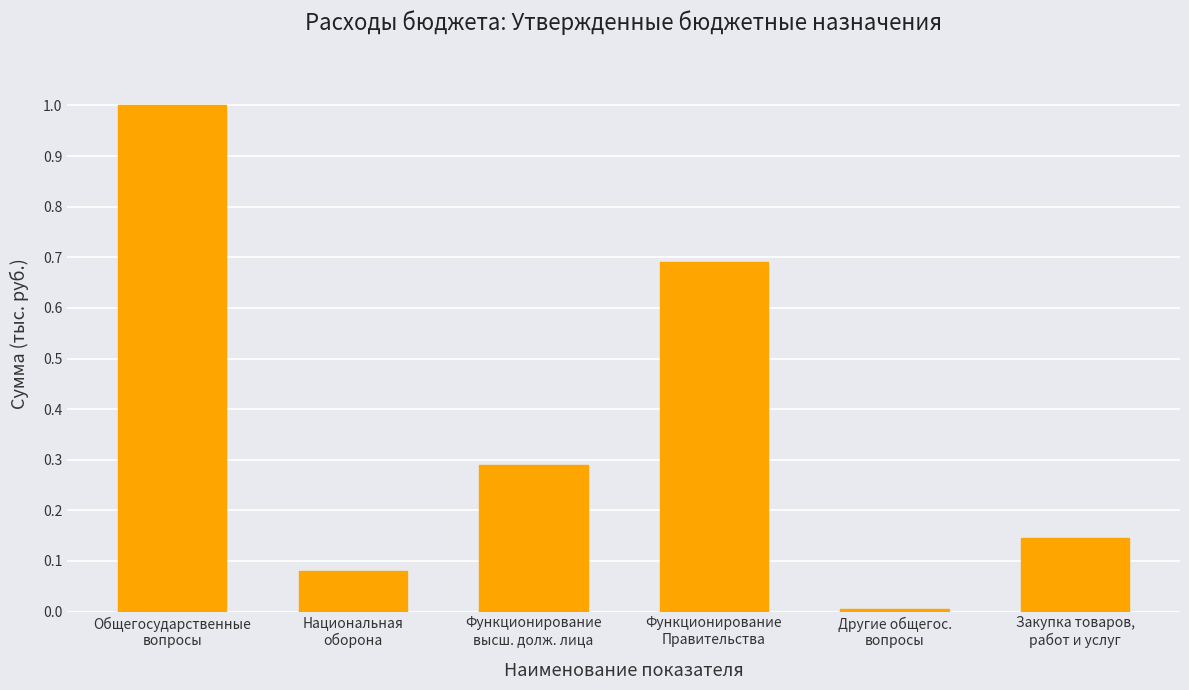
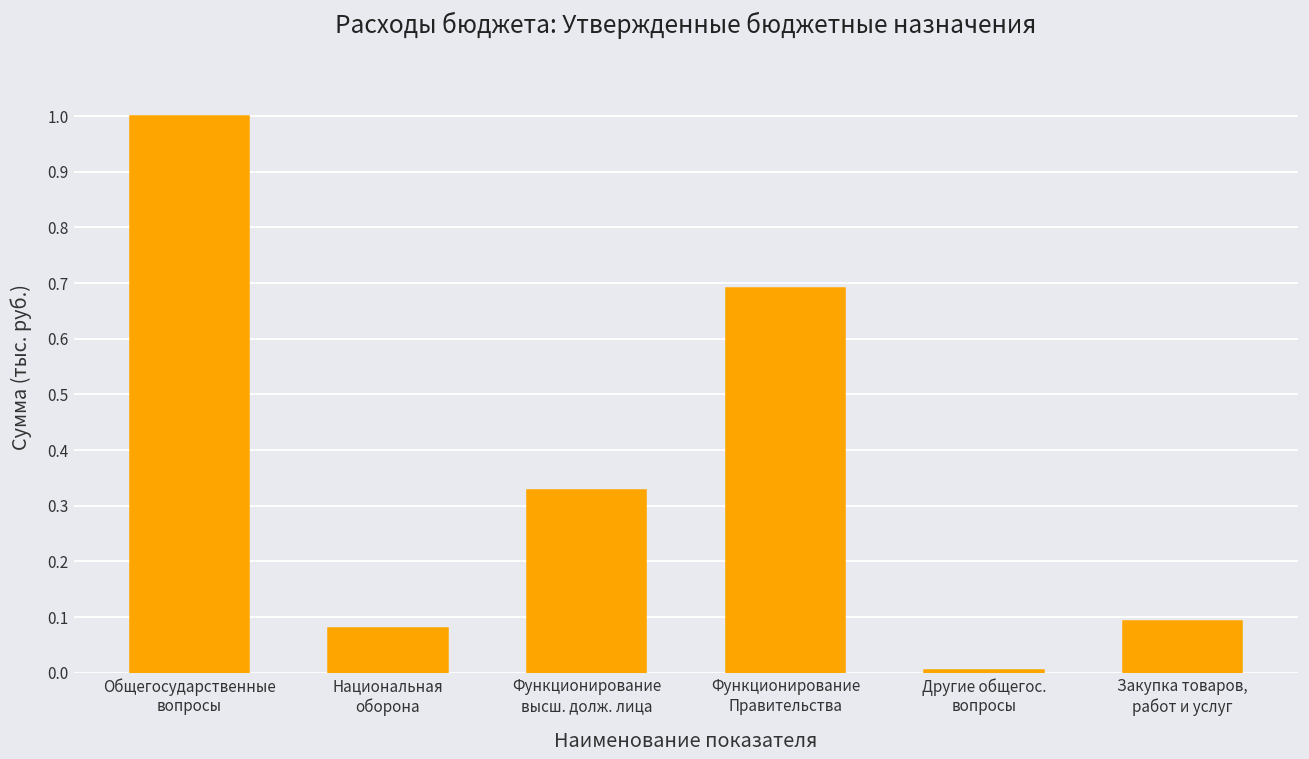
  {
    "Общегосударственные вопросы": 1.00,
    "Национальная oборона": 0.08,
-   "Функционирование высш. долж. лица": 0.29,
+   "Функционирование высш. долж. лица": 0.33,
    "Функционирование Правительства": 0.69,
    "Другие общегос. вопросы": 0.01,
-   "Закупка товаров, работ и услуг": 0.15
+   "Закупка товаров, работ и услуг": 0.09
  }
